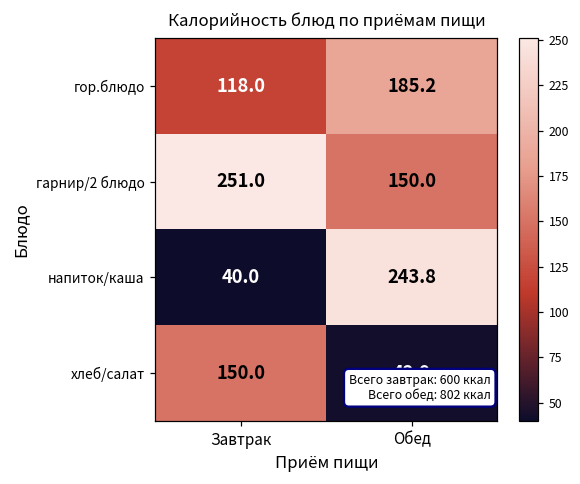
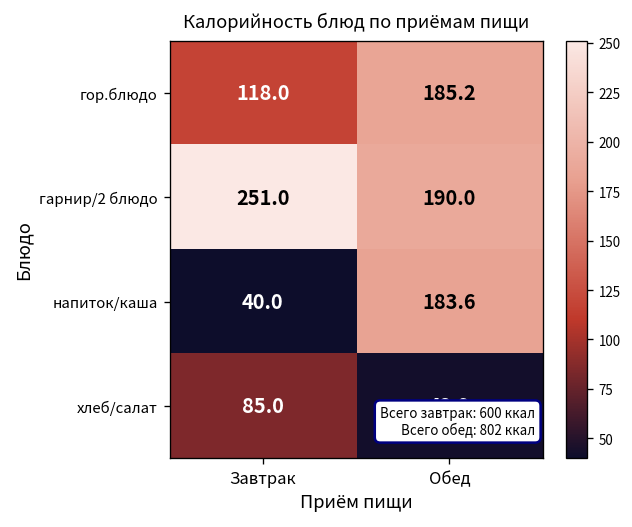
  {
    "гор.блюдо": {
      "Завтрак": 118.0,
      "Обед": 185.2
    },
    "гарнир/2 блюдо": {
      "Завтрак": 251.0,
-     "Обед": 150.0
+     "Обед": 190.0
    },
    "напиток/каша": {
      "Завтрак": 40.0,
-     "Обед": 243.8
+     "Обед": 183.6
    },
    "хлеб/салат": {
-     "Завтрак": 150.0
+     "Завтрак": 85.0
    }
  }
